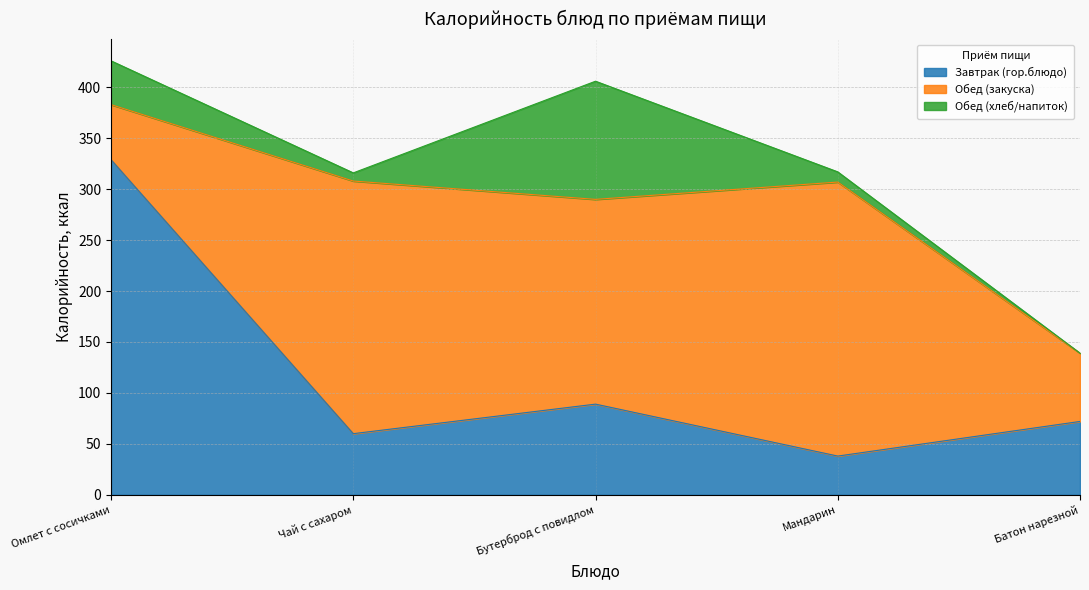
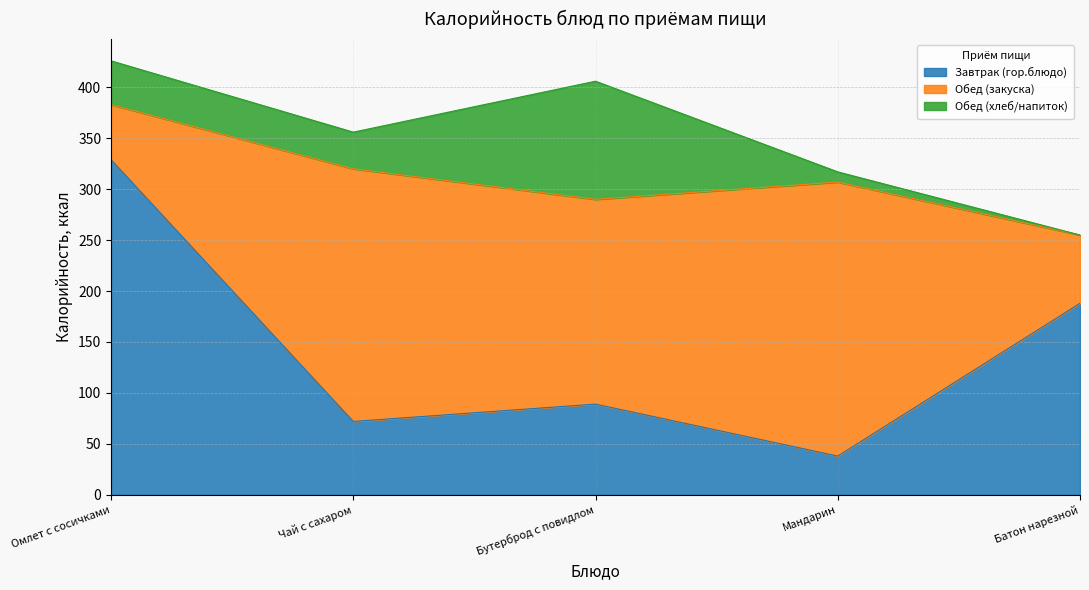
  {
    "Завтрак (гор.блюдо)": {
      "Омлет с сосичками": 329,
-     "Чай с сахаром": 60,
+     "Чай с сахаром": 72,
      "Бутерброд с повидлом": 89,
      "Мандарин": 38,
-     "Батон нарезной": 72
+     "Батон нарезной": 188
    },
    "Обед (закуска)": {
      "Омлет с сосичками": 54,
      "Чай с сахаром": 248,
      "Бутерброд с повидлом": 201,
      "Мандарин": 269
    },
    "Обед (хлеб/напиток)": {
      "Омлет с сосичками": 43,
-     "Чай с сахаром": 8,
+     "Чай с сахаром": 36,
      "Бутерброд с повидлом": 116,
      "Мандарин": 10
    }
  }
